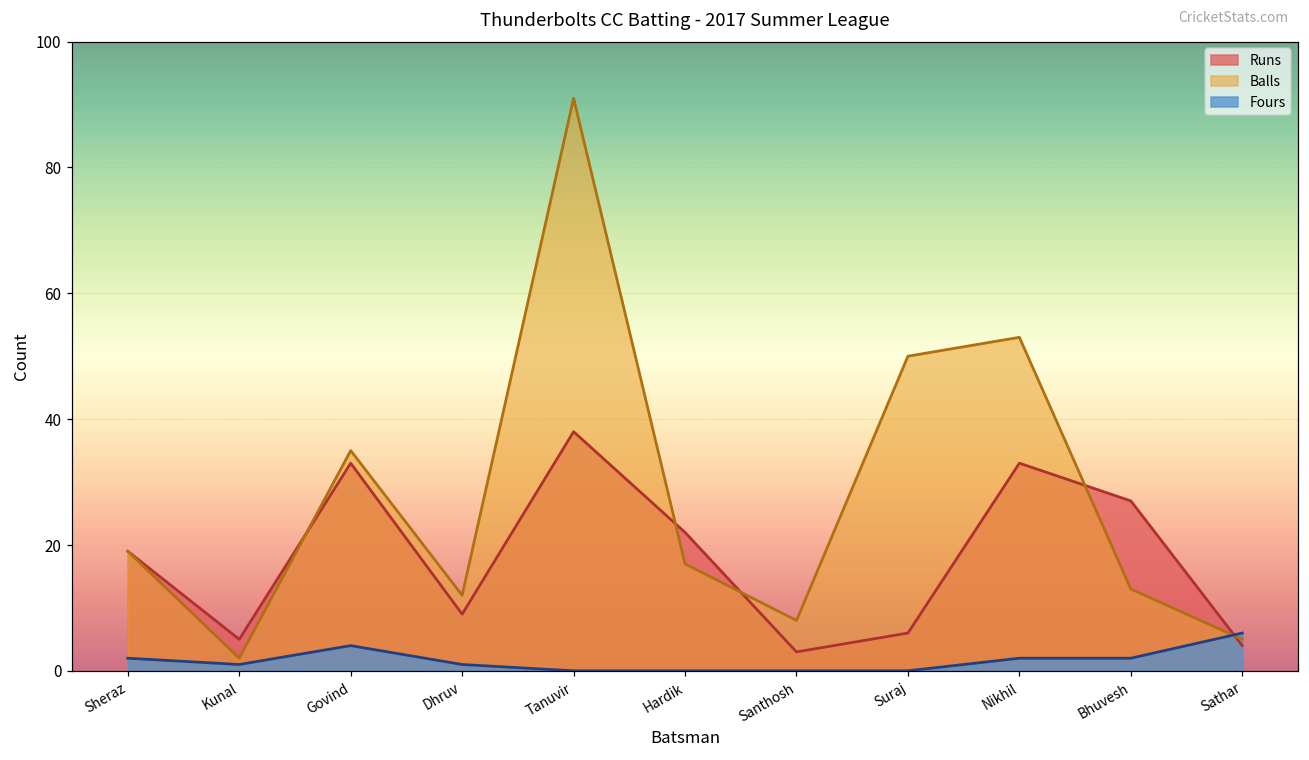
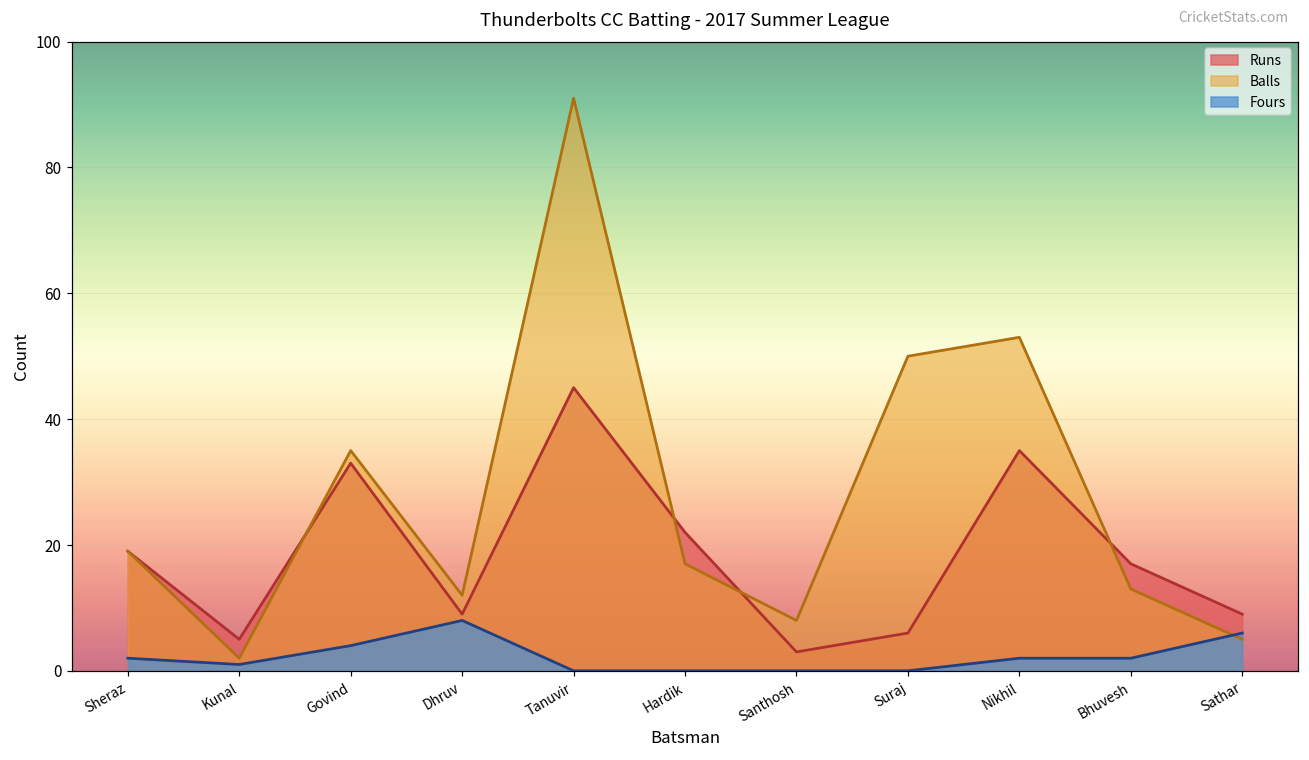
  {
    "Runs": {
      "Kunal": 5,
      "Govind": 33,
      "Dhruv": 9,
-     "Tanuvir": 38,
+     "Tanuvir": 45,
      "Hardik": 22,
      "Santhosh": 3,
      "Suraj": 6,
-     "Nikhil": 33,
-     "Bhuvesh": 27,
-     "Sathar": 4
+     "Nikhil": 35,
+     "Bhuvesh": 17,
+     "Sathar": 9
    },
    "Balls": {
      "Kunal": 2,
      "Govind": 35,
      "Dhruv": 12,
      "Tanuvir": 91,
      "Hardik": 17,
      "Santhosh": 8,
      "Suraj": 50,
      "Nikhil": 53,
      "Bhuvesh": 13,
      "Sathar": 5
    },
    "Fours": {
      "Sheraz": 2,
      "Kunal": 1,
      "Govind": 4,
-     "Dhruv": 1,
+     "Dhruv": 8,
      "Tanuvir": 0,
      "Hardik": 0,
      "Santhosh": 0,
      "Suraj": 0,
      "Nikhil": 2,
      "Bhuvesh": 2,
      "Sathar": 6
    }
  }
